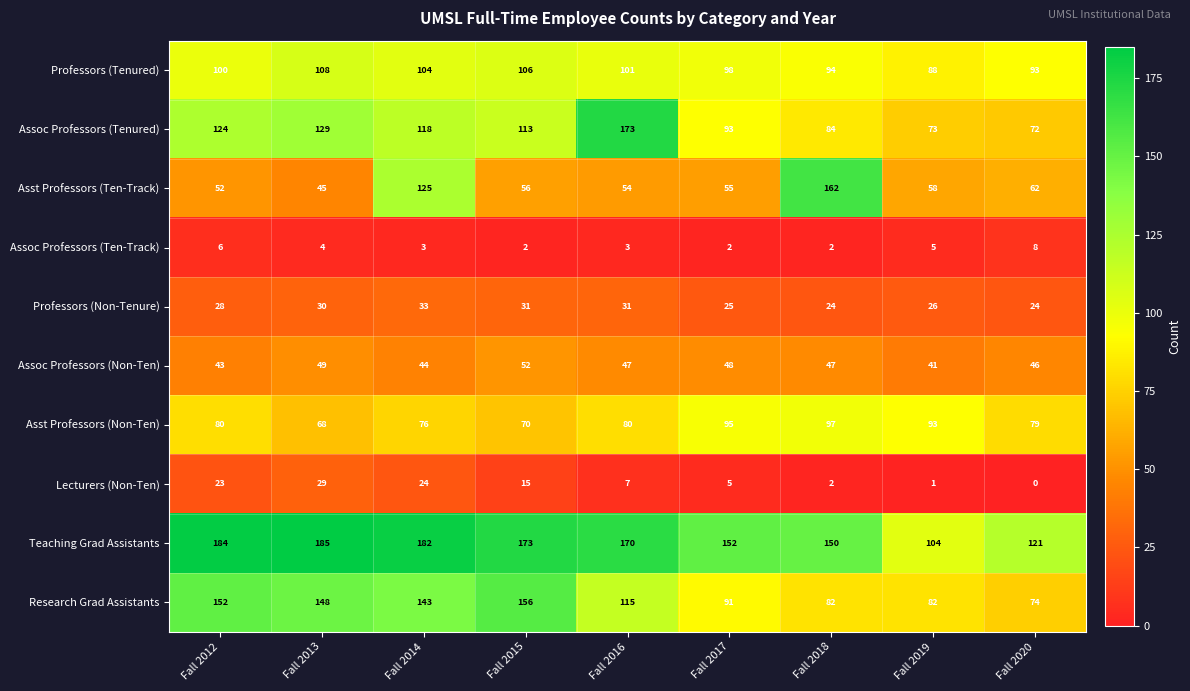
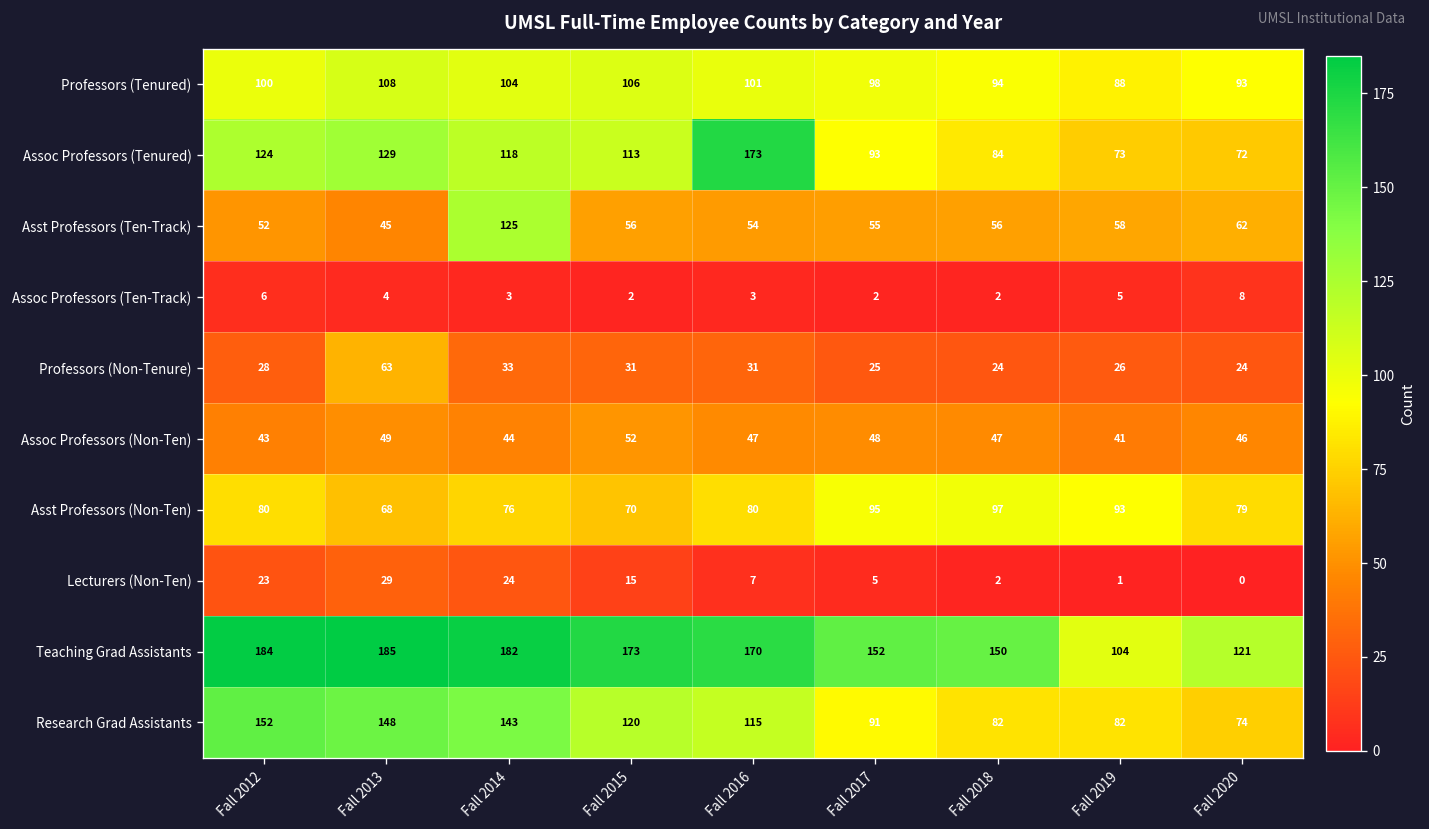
  {
    "Professors (Tenured)": {
      "Fall 2012": 100,
      "Fall 2013": 108,
      "Fall 2014": 104,
      "Fall 2015": 106,
      "Fall 2016": 101,
      "Fall 2017": 98,
      "Fall 2018": 94,
      "Fall 2019": 88,
      "Fall 2020": 93
    },
    "Assoc Professors (Tenured)": {
      "Fall 2012": 124,
      "Fall 2013": 129,
      "Fall 2014": 118,
      "Fall 2015": 113,
      "Fall 2016": 173,
      "Fall 2017": 93,
      "Fall 2018": 84,
      "Fall 2019": 73,
      "Fall 2020": 72
    },
    "Asst Professors (Ten-Track)": {
      "Fall 2012": 52,
      "Fall 2013": 45,
      "Fall 2014": 125,
      "Fall 2015": 56,
      "Fall 2016": 54,
      "Fall 2017": 55,
-     "Fall 2018": 162,
+     "Fall 2018": 56,
      "Fall 2019": 58,
      "Fall 2020": 62
    },
    "Assoc Professors (Ten-Track)": {
      "Fall 2012": 6,
      "Fall 2013": 4,
      "Fall 2014": 3,
      "Fall 2015": 2,
      "Fall 2016": 3,
      "Fall 2017": 2,
      "Fall 2018": 2,
      "Fall 2019": 5,
      "Fall 2020": 8
    },
    "Professors (Non-Tenure)": {
      "Fall 2012": 28,
-     "Fall 2013": 30,
+     "Fall 2013": 63,
      "Fall 2014": 33,
      "Fall 2015": 31,
      "Fall 2016": 31,
      "Fall 2017": 25,
      "Fall 2018": 24,
      "Fall 2019": 26,
      "Fall 2020": 24
    },
    "Assoc Professors (Non-Ten)": {
      "Fall 2012": 43,
      "Fall 2013": 49,
      "Fall 2014": 44,
      "Fall 2015": 52,
      "Fall 2016": 47,
      "Fall 2017": 48,
      "Fall 2018": 47,
      "Fall 2019": 41,
      "Fall 2020": 46
    },
    "Asst Professors (Non-Ten)": {
      "Fall 2012": 80,
      "Fall 2013": 68,
      "Fall 2014": 76,
      "Fall 2015": 70,
      "Fall 2016": 80,
      "Fall 2017": 95,
      "Fall 2018": 97,
      "Fall 2019": 93,
      "Fall 2020": 79
    },
    "Lecturers (Non-Ten)": {
      "Fall 2012": 23,
      "Fall 2013": 29,
      "Fall 2014": 24,
      "Fall 2015": 15,
      "Fall 2016": 7,
      "Fall 2017": 5,
      "Fall 2018": 2,
      "Fall 2019": 1,
      "Fall 2020": 0
    },
    "Teaching Grad Assistants": {
      "Fall 2012": 184,
      "Fall 2013": 185,
      "Fall 2014": 182,
      "Fall 2015": 173,
      "Fall 2016": 170,
      "Fall 2017": 152,
      "Fall 2018": 150,
      "Fall 2019": 104,
      "Fall 2020": 121
    },
    "Research Grad Assistants": {
      "Fall 2012": 152,
      "Fall 2013": 148,
      "Fall 2014": 143,
-     "Fall 2015": 156,
+     "Fall 2015": 120,
      "Fall 2016": 115,
      "Fall 2017": 91,
      "Fall 2018": 82,
      "Fall 2019": 82,
      "Fall 2020": 74
    }
  }
